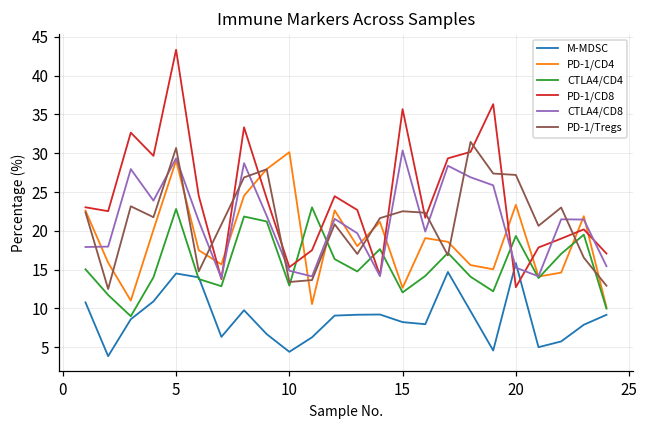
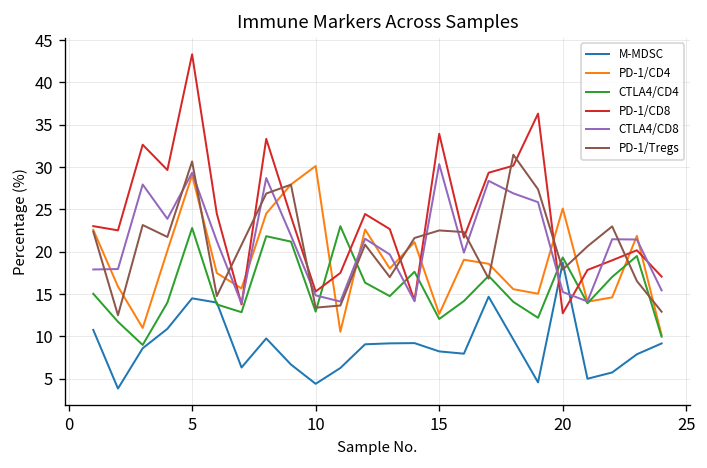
  {
    "M-MDSC": {
      "5": 15,
      "10": 4,
      "15": 8,
-     "20": 16
+     "20": 19
    },
    "PD-1/CD4": {
      "10": 30,
      "15": 13,
-     "20": 23
+     "20": 25
    },
    "CTLA4/CD4": {
      "5": 23,
      "10": 13,
      "15": 12,
      "20": 19
    },
    "PD-1/CD8": {
      "5": 43,
      "10": 15,
-     "15": 36,
+     "15": 34,
      "20": 13
    },
    "CTLA4/CD8": {
      "10": 15,
      "15": 30,
      "20": 15
    },
    "PD-1/Tregs": {
      "5": 31,
      "10": 13,
      "15": 23,
-     "20": 27
+     "20": 18
    }
  }
